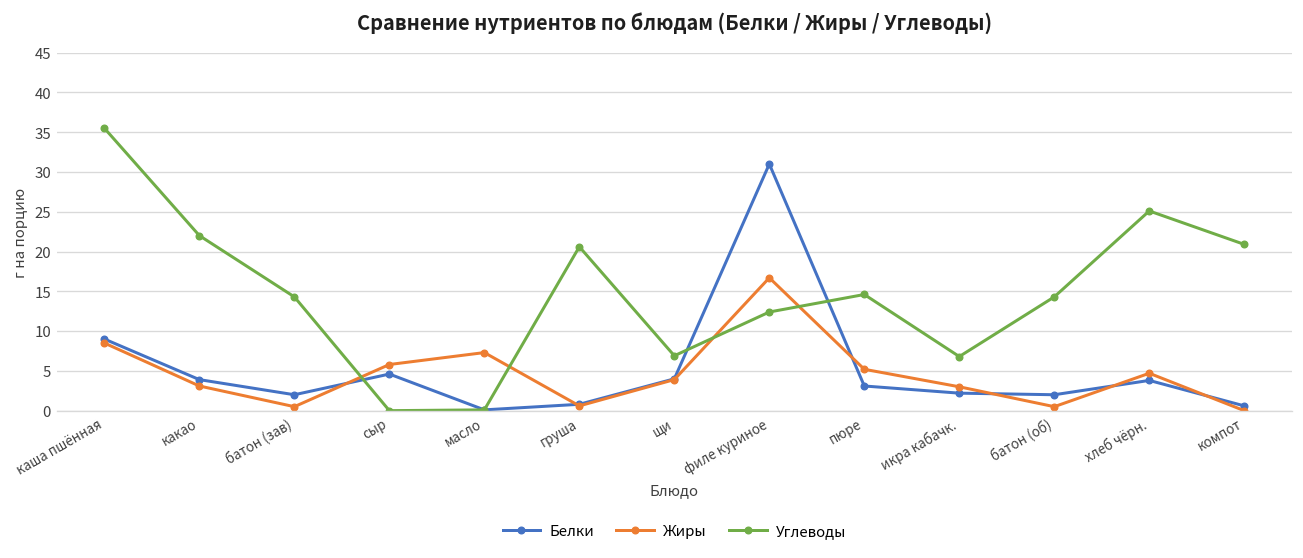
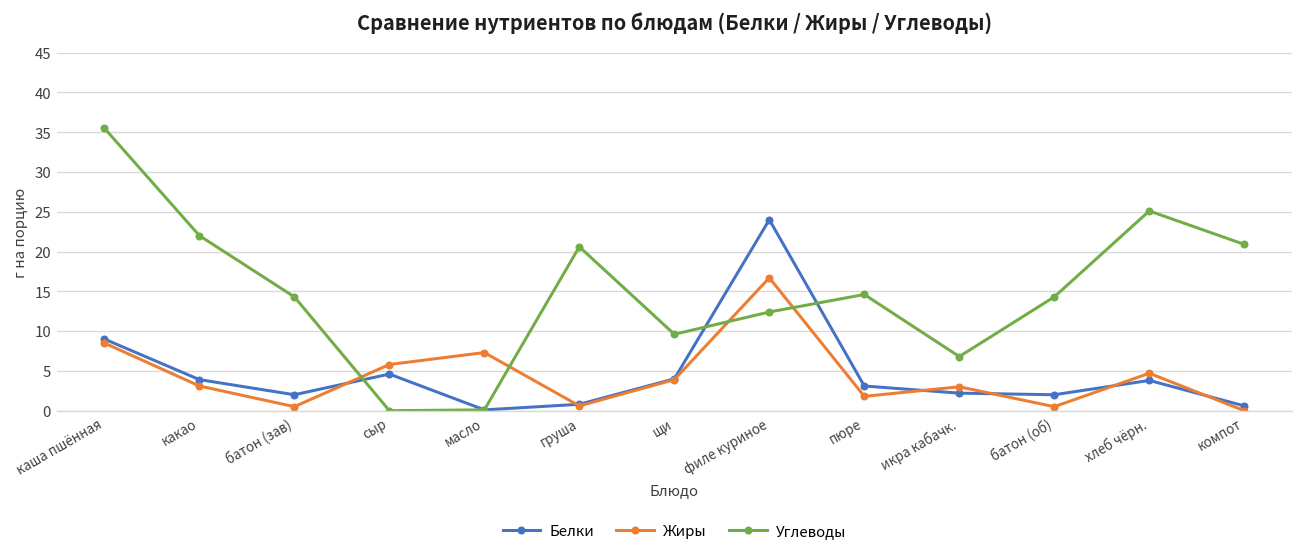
  {
    "Белки": {
      "каша пшённая": 9,
      "какао": 4,
      "батон (зав)": 2,
      "сыр": 5,
-     "филе куриное": 31,
+     "филе куриное": 24,
      "пюре": 3,
      "икра кабачк.": 2,
      "батон (об)": 2,
      "хлеб чёрн.": 4,
      "компот": 1
    },
    "Жиры": {
      "каша пшённая": 9,
      "какао": 3,
      "батон (зав)": 1,
      "сыр": 6,
      "масло": 7,
      "филе куриное": 17,
-     "пюре": 5,
+     "пюре": 2,
      "икра кабачк.": 3,
      "батон (об)": 1,
      "хлеб чёрн.": 5,
      "компот": 0
    },
    "Углеводы": {
      "каша пшённая": 36,
      "какао": 22,
      "батон (зав)": 14,
      "сыр": 0,
      "груша": 21,
-     "щи": 7,
+     "щи": 10,
      "филе куриное": 12,
      "пюре": 15,
      "икра кабачк.": 7,
      "батон (об)": 14,
      "хлеб чёрн.": 25,
      "компот": 21
    }
  }
